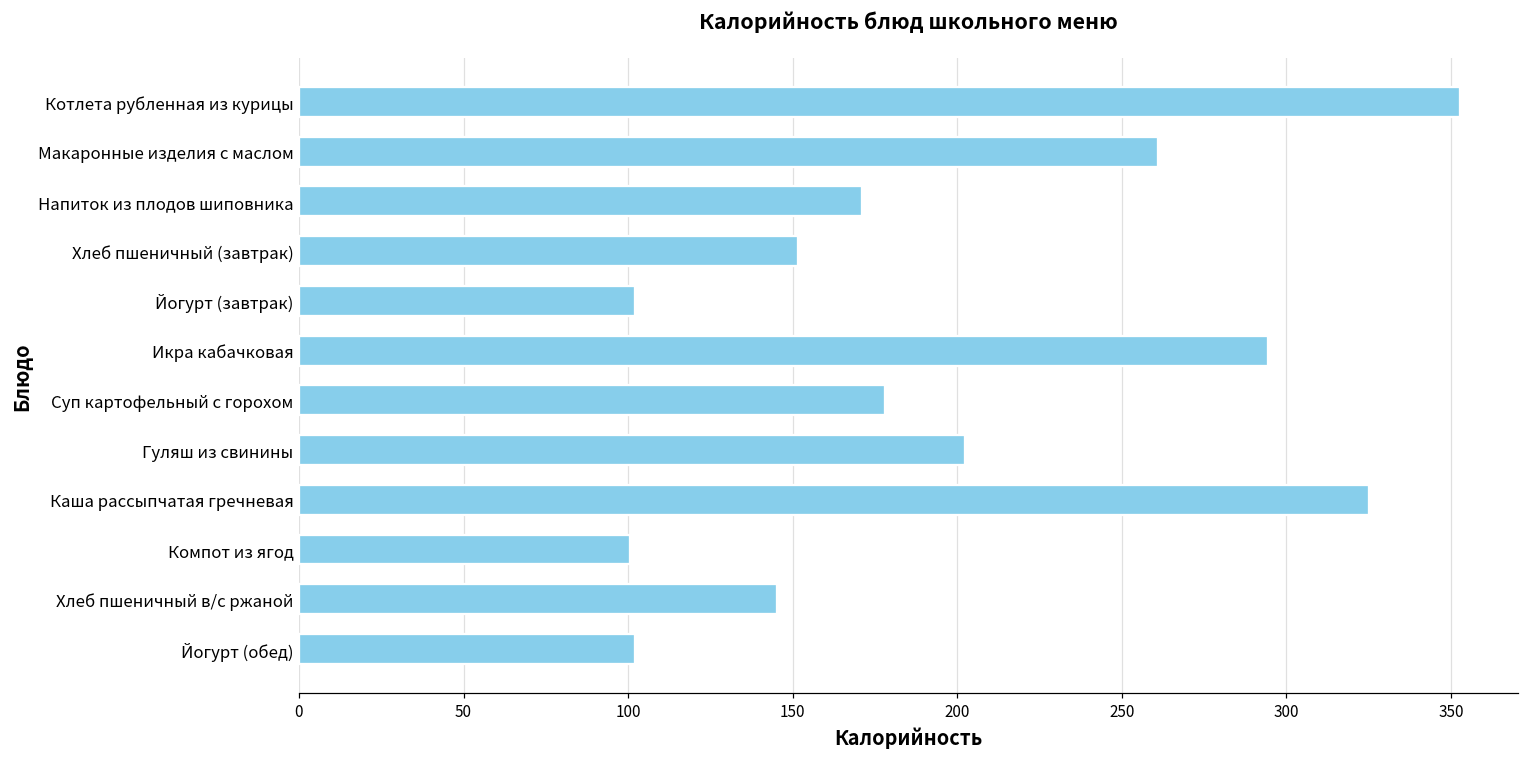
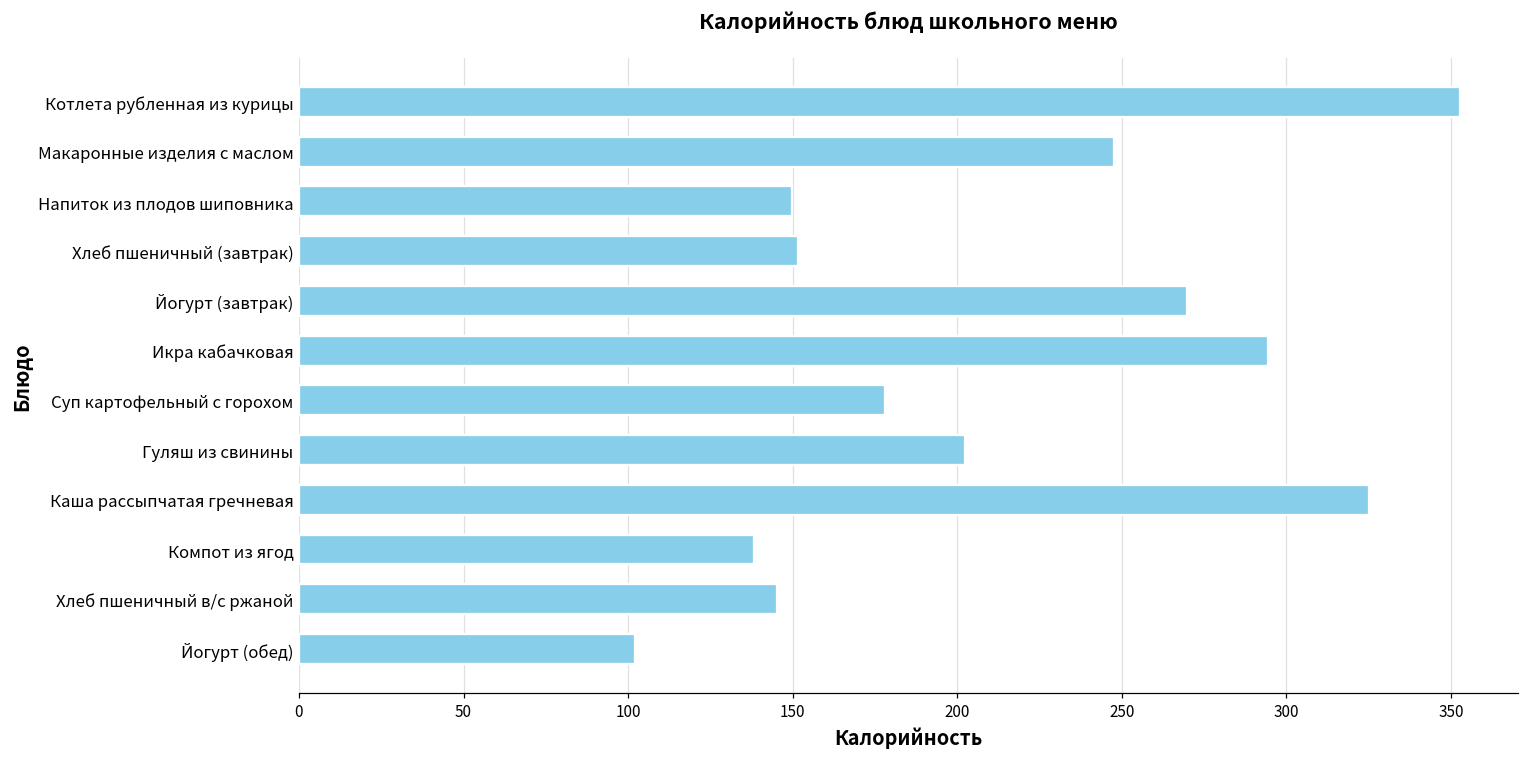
  {
    "Котлета рубленная из курицы": 353,
-   "Макаронные изделия с маслом": 261,
-   "Напиток из плодов шиповника": 171,
+   "Макаронные изделия с маслом": 248,
+   "Напиток из плодов шиповника": 150,
    "Хлеб пшеничный (завтрак)": 152,
-   "Йогурт (завтрак)": 102,
+   "Йогурт (завтрак)": 270,
    "Икра кабачковая": 294,
    "Суп картофельный с горохом": 178,
    "Гуляш из свинины": 202,
    "Каша рассыпчатая гречневая": 325,
-   "Компот из ягод": 101,
+   "Компот из ягод": 138,
    "Хлеб пшеничный в/с ржаной": 145,
    "Йогурт (обед)": 102
  }
